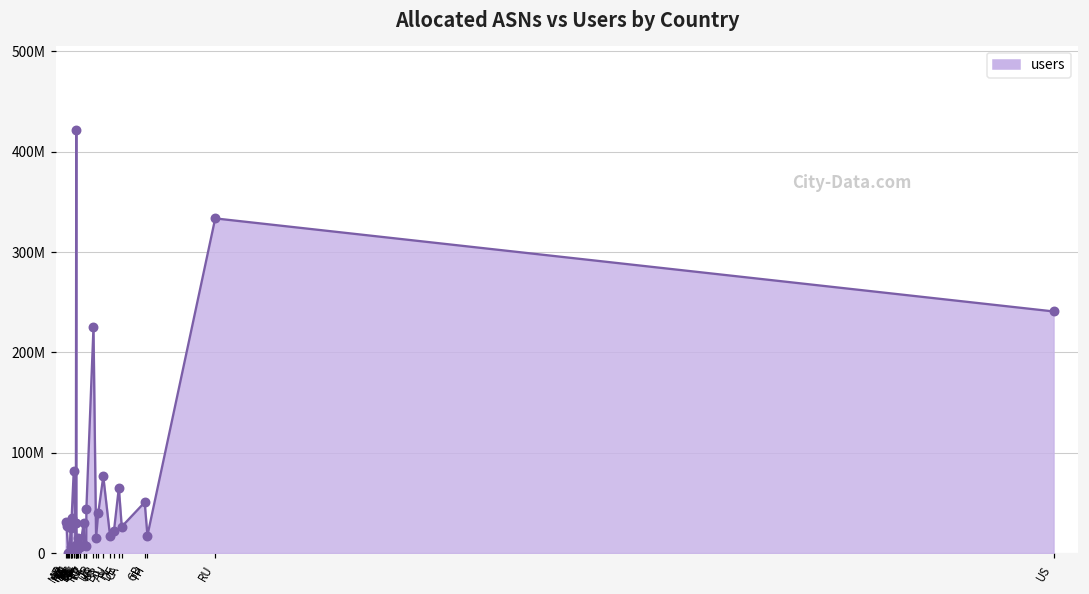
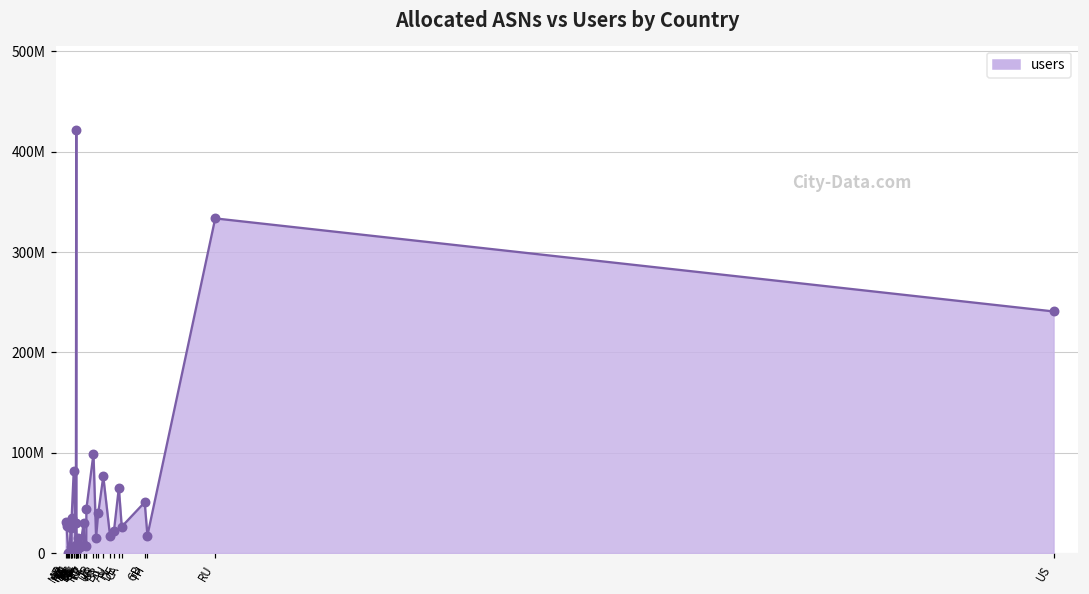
  {
    "MX": 30000000,
    "AR": 30000000,
    "NZ": 0,
    "HK": 0,
    "CN": 420000000,
    "BG": 0,
    "NL": 10000000,
    "CH": 10000000,
    "IT": 30000000,
    "RO": 10000000,
    "CZ": 10000000,
    "FR": 40000000,
-   "JP": 220000000,
+   "JP": 100000000,
    "UA": 20000000,
    "KR": 40000000,
    "BR": 80000000,
    "AU": 20000000,
    "PL": 20000000,
    "DE": 70000000,
    "CA": 30000000,
    "GB": 50000000,
    "TH": 20000000,
    "RU": 330000000,
    "US": 240000000
  }
